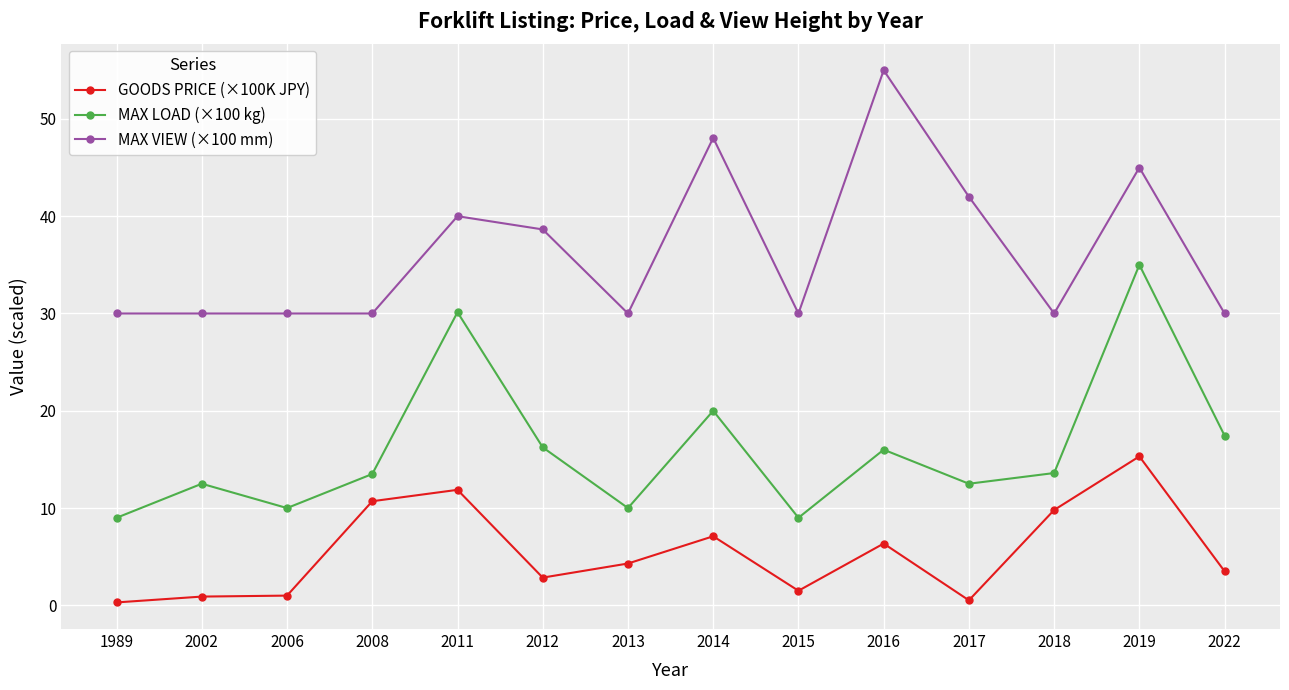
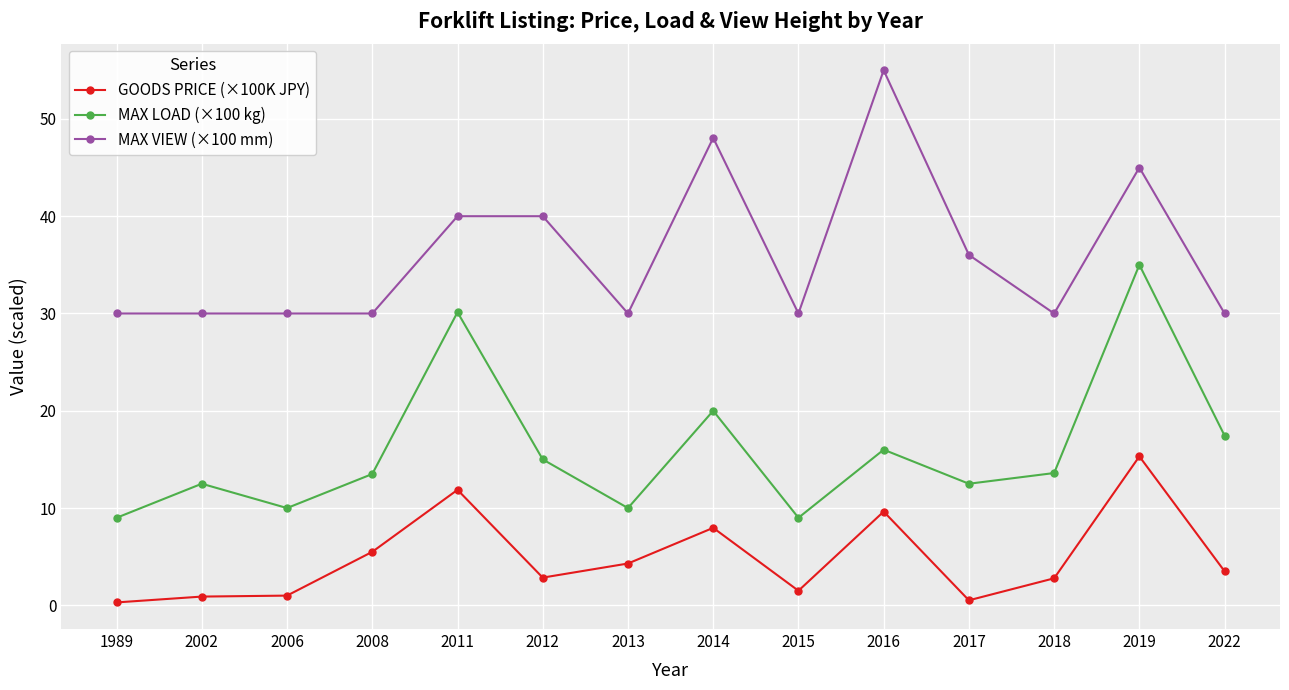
  {
    "GOODS PRICE (×100K JPY)": {
      "1989": 0,
      "2002": 1,
      "2006": 1,
-     "2008": 11,
+     "2008": 6,
      "2011": 12,
      "2012": 3,
      "2013": 4,
-     "2014": 7,
+     "2014": 8,
      "2015": 2,
-     "2016": 6,
+     "2016": 10,
      "2017": 1,
-     "2018": 10,
+     "2018": 3,
      "2019": 15,
      "2022": 4
    },
    "MAX LOAD (×100 kg)": {
      "1989": 9,
      "2002": 13,
      "2006": 10,
      "2008": 14,
      "2011": 30,
-     "2012": 16,
+     "2012": 15,
      "2013": 10,
      "2014": 20,
      "2015": 9,
      "2016": 16,
      "2017": 13,
      "2018": 14,
      "2019": 35,
      "2022": 17
    },
    "MAX VIEW (×100 mm)": {
      "1989": 30,
      "2002": 30,
      "2006": 30,
      "2008": 30,
      "2011": 40,
-     "2012": 39,
+     "2012": 40,
      "2013": 30,
      "2014": 48,
      "2015": 30,
      "2016": 55,
-     "2017": 42,
+     "2017": 36,
      "2018": 30,
      "2019": 45,
      "2022": 30
    }
  }
